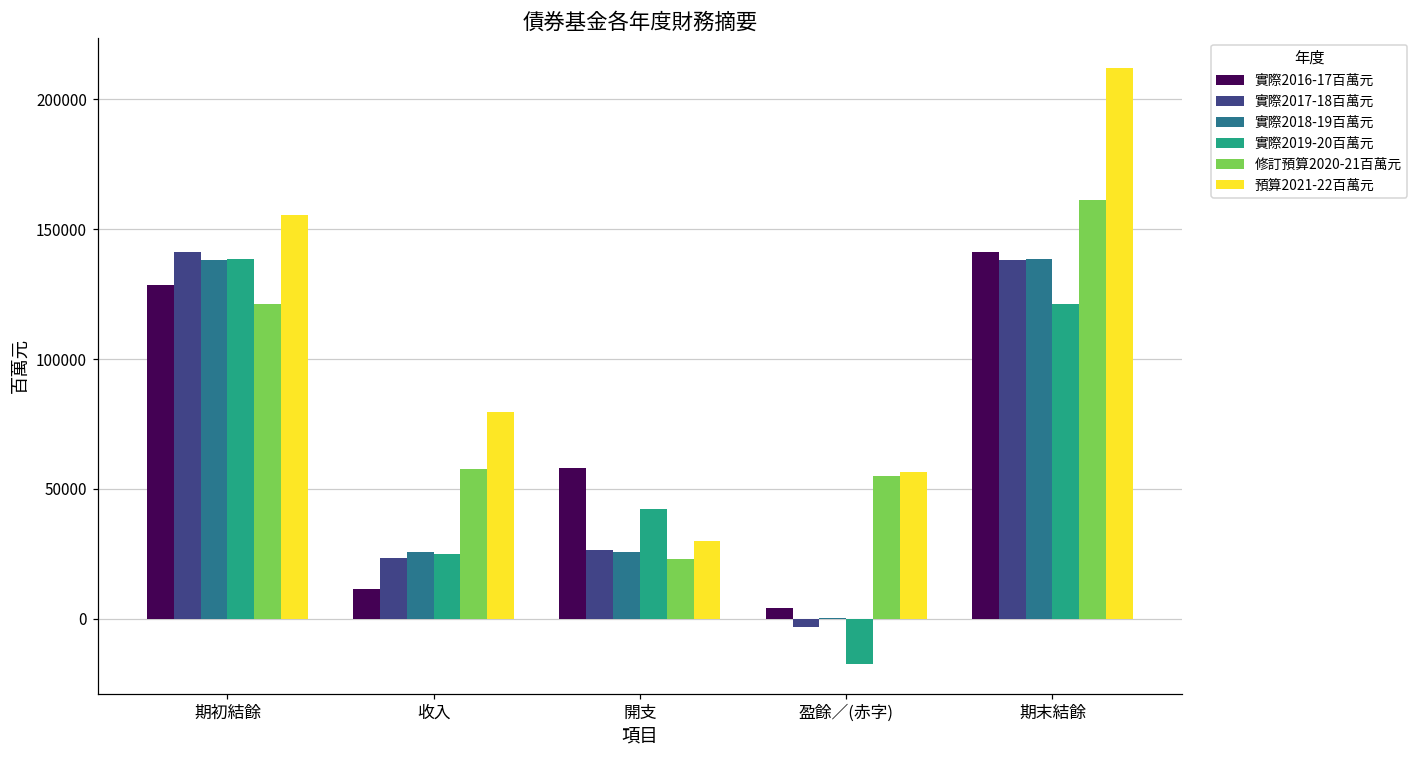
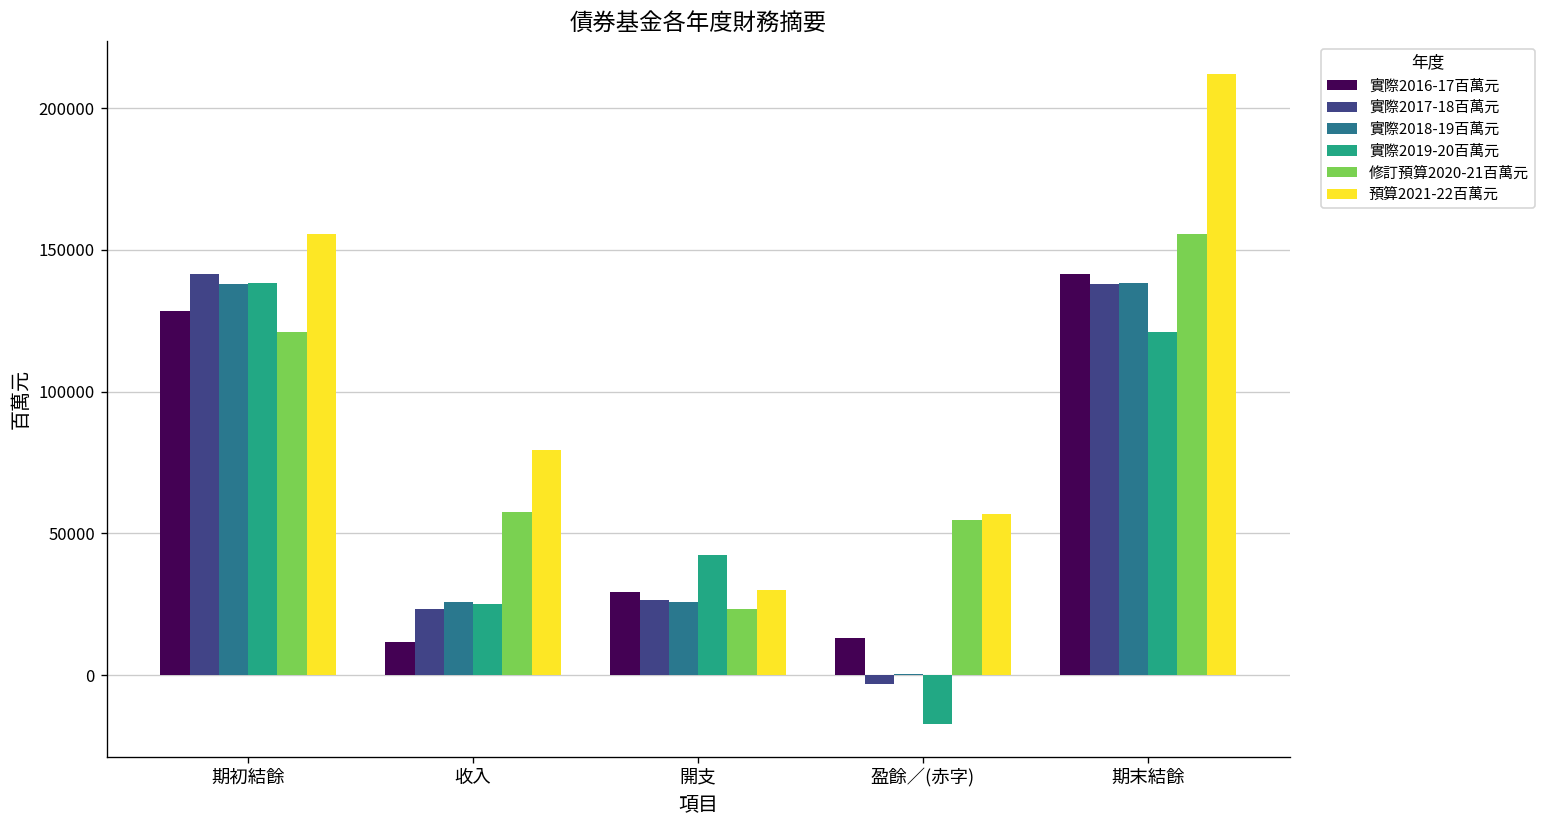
  {
    "實際2016-17百萬元": {
      "期初結餘": 128000,
      "收入": 12000,
-     "開支": 58000,
-     "盈餘／(赤字)": 4000,
+     "開支": 29000,
+     "盈餘／(赤字)": 13000,
      "期末結餘": 141000
    },
    "修訂預算2020-21百萬元": {
      "期初結餘": 121000,
      "收入": 58000,
      "開支": 23000,
      "盈餘／(赤字)": 55000,
-     "期末結餘": 161000
+     "期末結餘": 155000
    },
    "預算2021-22百萬元": {
      "期初結餘": 155000,
      "收入": 80000,
      "開支": 30000,
      "盈餘／(赤字)": 57000,
      "期末結餘": 212000
    }
  }
